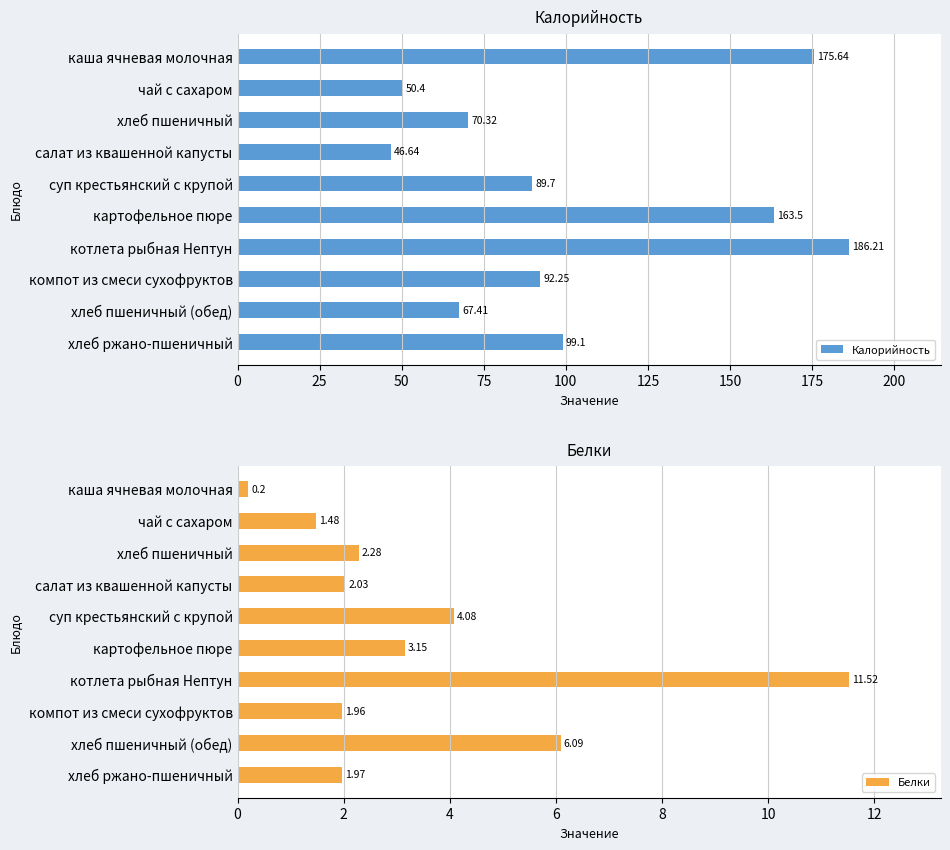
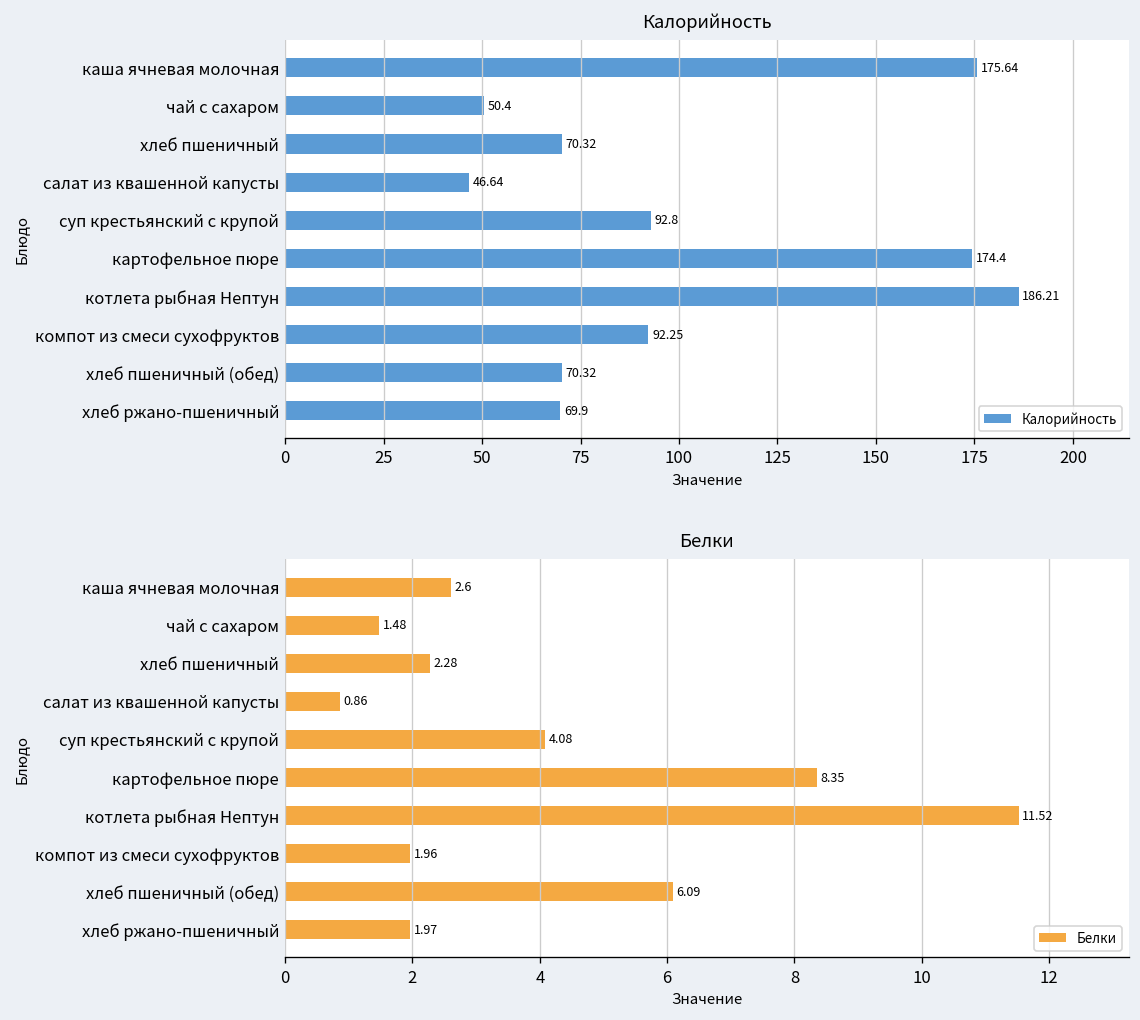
  {
    "Калорийность": {
      "каша ячневая молочная": 175.64,
      "чай с сахаром": 50.4,
      "хлеб пшеничный": 70.32,
      "салат из квашенной капусты": 46.64,
-     "суп крестьянский с крупой": 89.7,
-     "картофельное пюре": 163.5,
+     "суп крестьянский с крупой": 92.8,
+     "картофельное пюре": 174.4,
      "котлета рыбная Нептун": 186.21,
      "компот из смеси сухофруктов": 92.25,
-     "хлеб пшеничный (обед)": 67.41,
-     "хлеб ржано-пшеничный": 99.1
+     "хлеб пшеничный (обед)": 70.32,
+     "хлеб ржано-пшеничный": 69.9
    },
    "Белки": {
-     "каша ячневая молочная": 0.2,
+     "каша ячневая молочная": 2.6,
      "чай с сахаром": 1.48,
      "хлеб пшеничный": 2.28,
-     "салат из квашенной капусты": 2.03,
+     "салат из квашенной капусты": 0.86,
      "суп крестьянский с крупой": 4.08,
-     "картофельное пюре": 3.15,
+     "картофельное пюре": 8.35,
      "котлета рыбная Нептун": 11.52,
      "компот из смеси сухофруктов": 1.96,
      "хлеб пшеничный (обед)": 6.09,
      "хлеб ржано-пшеничный": 1.97
    }
  }
